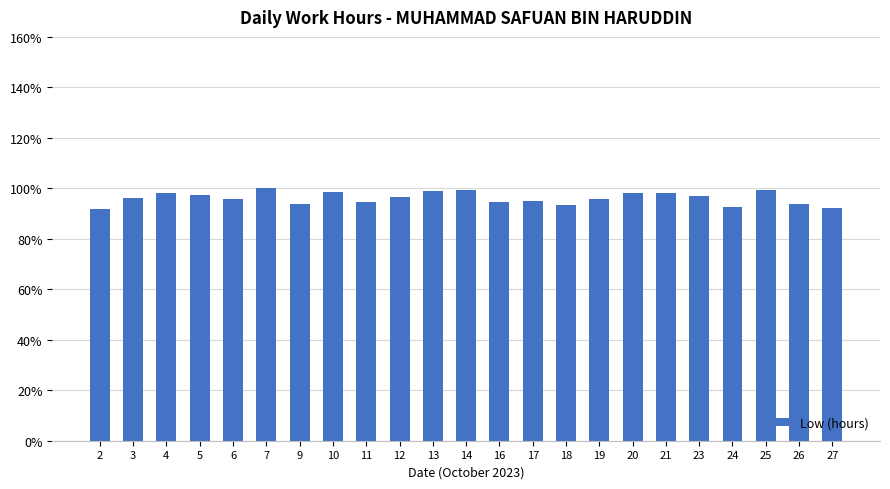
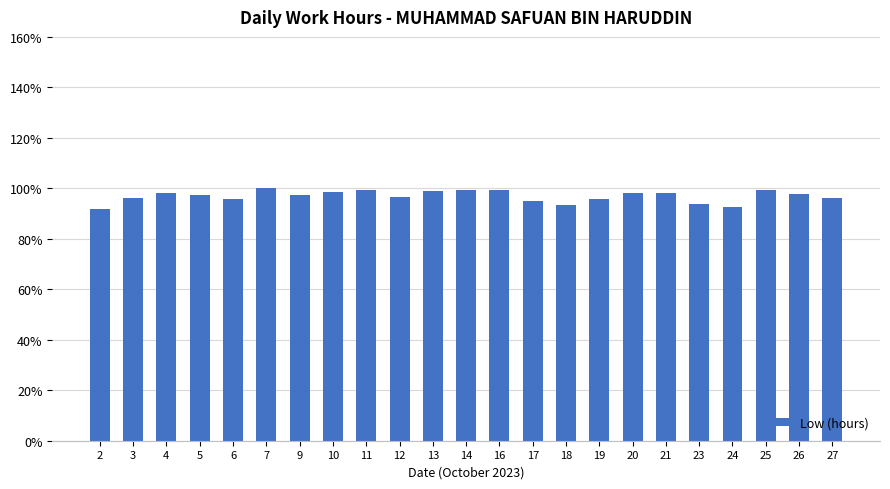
  {
    "2": "92%",
    "3": "96%",
    "4": "98%",
    "5": "98%",
    "6": "96%",
    "7": "100%",
-   "9": "94%",
+   "9": "97%",
    "10": "98%",
-   "11": "95%",
+   "11": "99%",
    "12": "97%",
    "13": "99%",
    "14": "99%",
-   "16": "95%",
+   "16": "99%",
    "17": "95%",
    "18": "94%",
    "19": "96%",
    "20": "98%",
    "21": "98%",
-   "23": "97%",
+   "23": "94%",
    "24": "93%",
    "25": "99%",
-   "26": "94%",
-   "27": "92%"
+   "26": "98%",
+   "27": "96%"
  }
